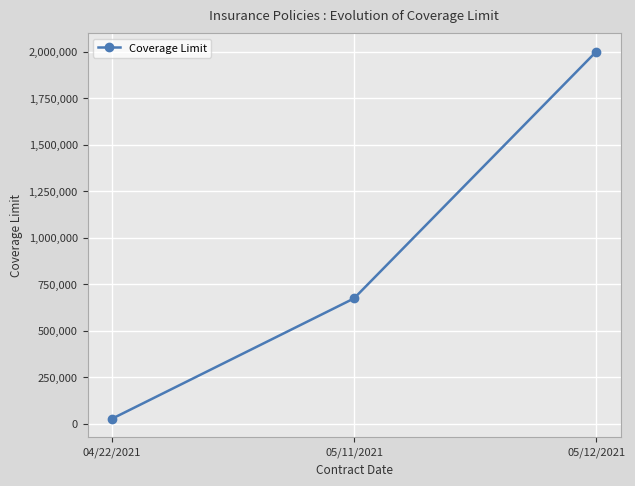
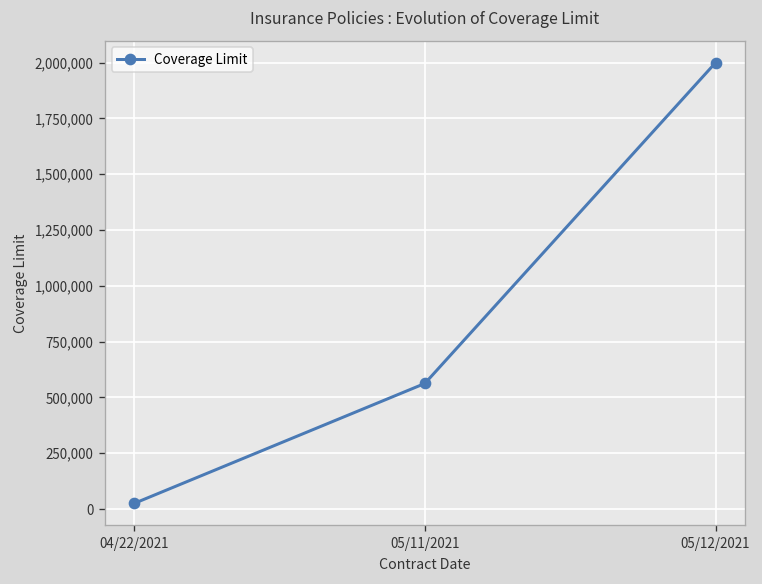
  {
    "04/22/2021": "30,000",
-   "05/11/2021": "670,000",
+   "05/11/2021": "560,000",
    "05/12/2021": "2,000,000"
  }
